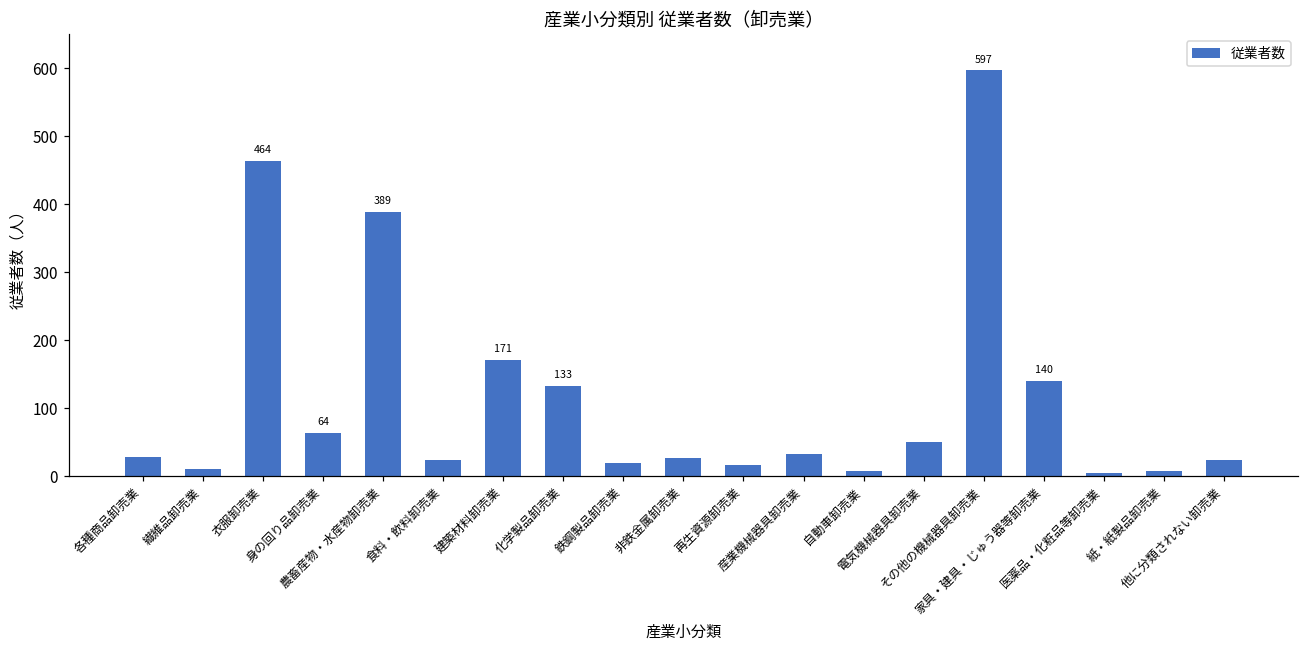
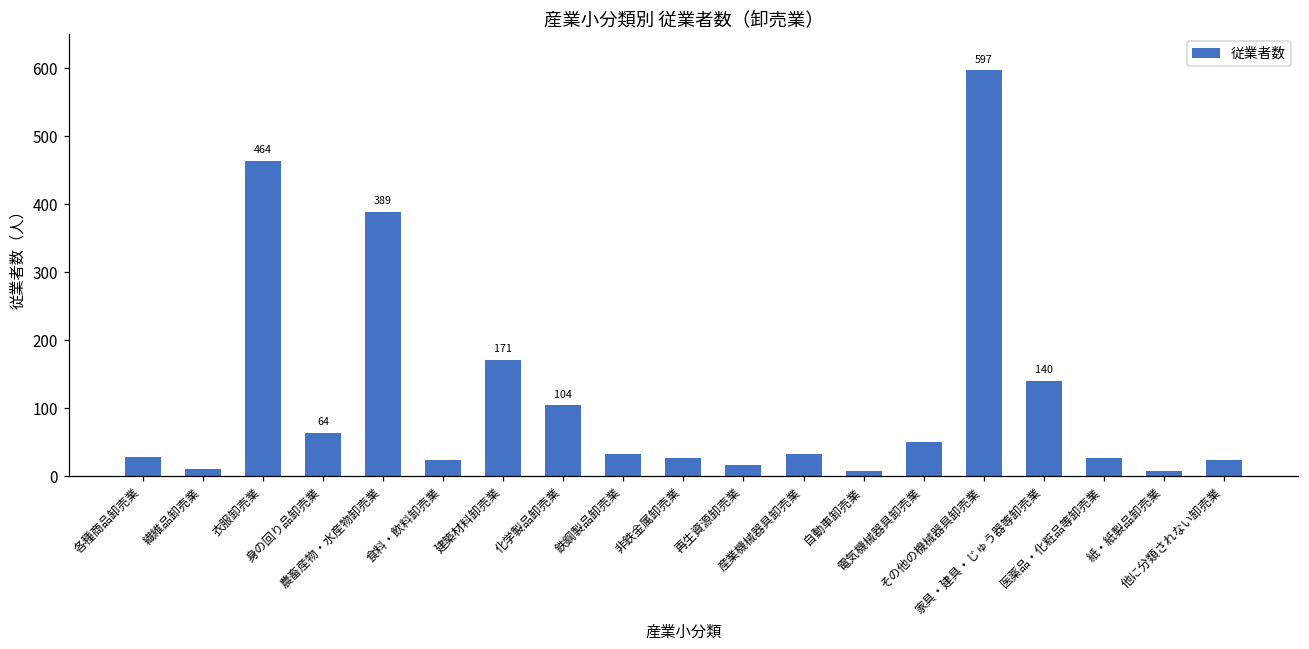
  {
    "衣服卸売業": 464,
    "身の回り品卸売業": 64,
    "農畜産物・水産物卸売業": 389,
    "建築材料卸売業": 171,
-   "化学製品卸売業": 133,
-   "鉄鋼製品卸売業": 20,
+   "化学製品卸売業": 104,
+   "鉄鋼製品卸売業": 30,
    "その他の機械器具卸売業": 597,
    "家具・建具・じゅう器等卸売業": 140,
-   "医薬品・化粧品等卸売業": 10
+   "医薬品・化粧品等卸売業": 30
  }
